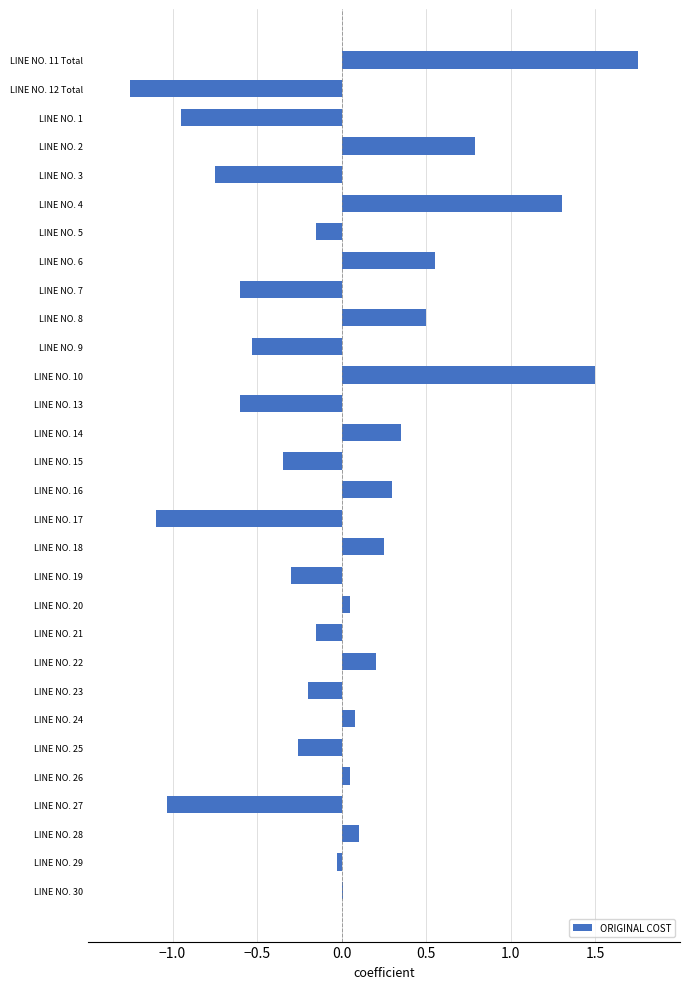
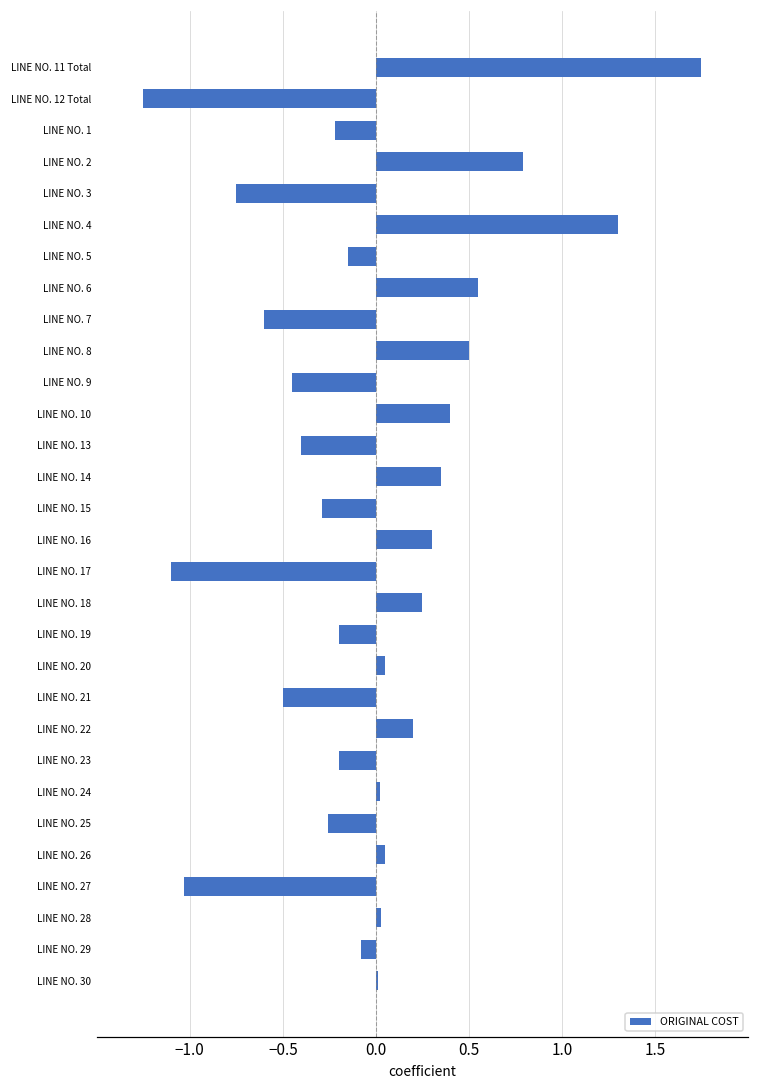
  {
    "LINE NO. 11 Total": 1.75,
    "LINE NO. 12 Total": -1.25,
-   "LINE NO. 1": -0.95,
+   "LINE NO. 1": -0.22,
    "LINE NO. 2": 0.79,
    "LINE NO. 3": -0.75,
    "LINE NO. 4": 1.30,
    "LINE NO. 5": -0.15,
    "LINE NO. 6": 0.55,
    "LINE NO. 7": -0.60,
    "LINE NO. 8": 0.50,
-   "LINE NO. 9": -0.53,
-   "LINE NO. 10": 1.5,
-   "LINE NO. 13": -0.6,
+   "LINE NO. 9": -0.45,
+   "LINE NO. 10": 0.4,
+   "LINE NO. 13": -0.4,
    "LINE NO. 14": 0.35,
-   "LINE NO. 15": -0.35,
+   "LINE NO. 15": -0.29,
    "LINE NO. 16": 0.30,
    "LINE NO. 17": -1.10,
    "LINE NO. 18": 0.25,
-   "LINE NO. 19": -0.3,
+   "LINE NO. 19": -0.2,
    "LINE NO. 20": 0.05,
-   "LINE NO. 21": -0.15,
+   "LINE NO. 21": -0.50,
    "LINE NO. 22": 0.20,
    "LINE NO. 23": -0.20,
-   "LINE NO. 24": 0.08,
+   "LINE NO. 24": 0.02,
    "LINE NO. 25": -0.26,
    "LINE NO. 26": 0.05,
    "LINE NO. 27": -1.03,
-   "LINE NO. 28": 0.10,
-   "LINE NO. 29": -0.03
+   "LINE NO. 28": 0.03,
+   "LINE NO. 29": -0.08
  }
